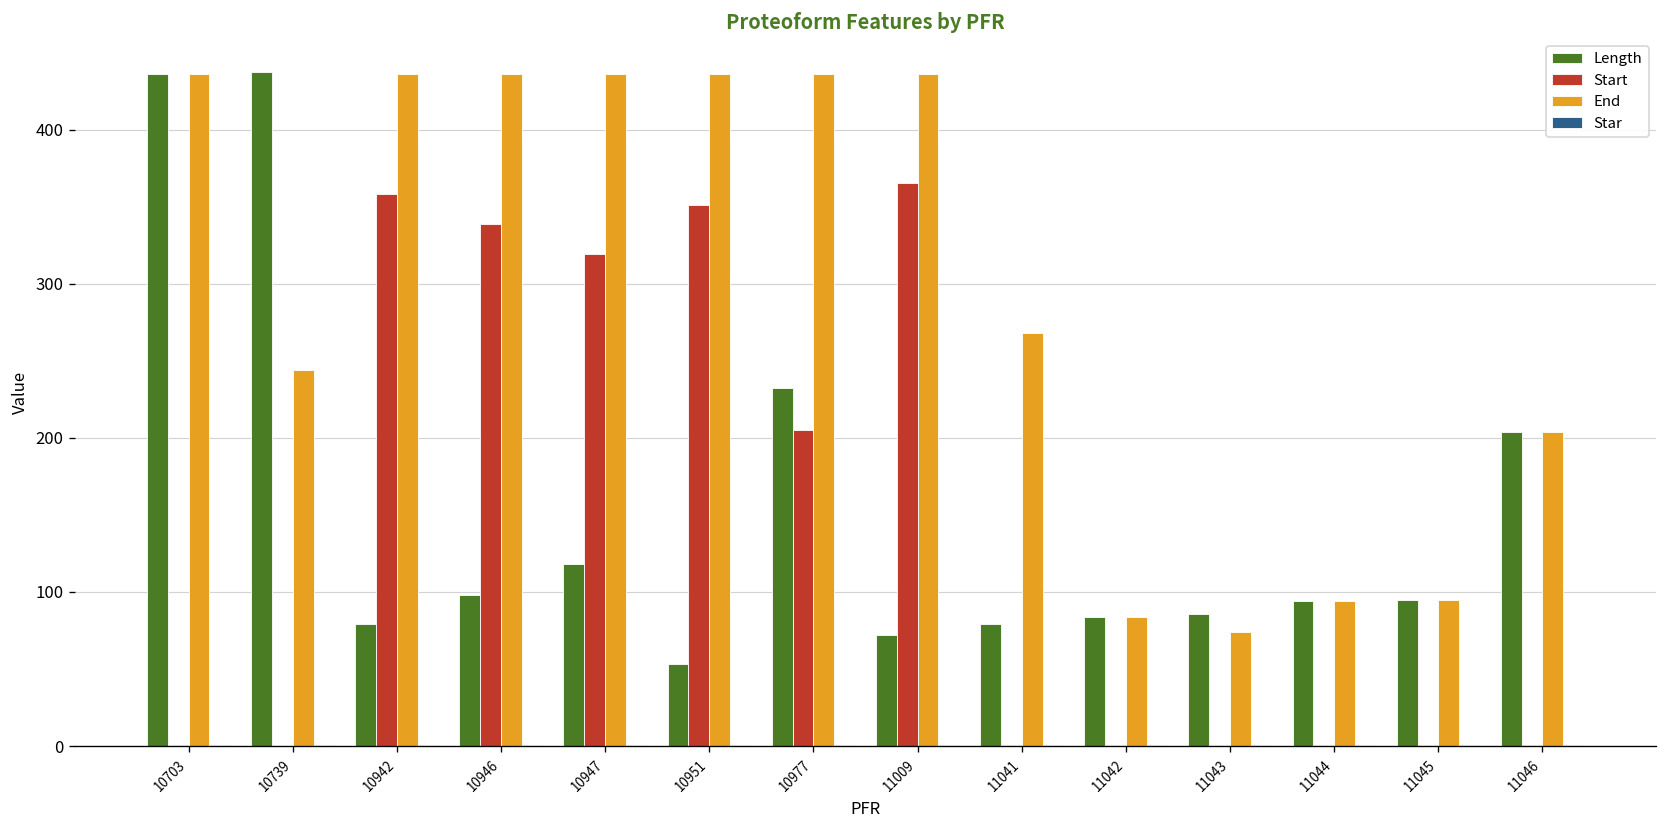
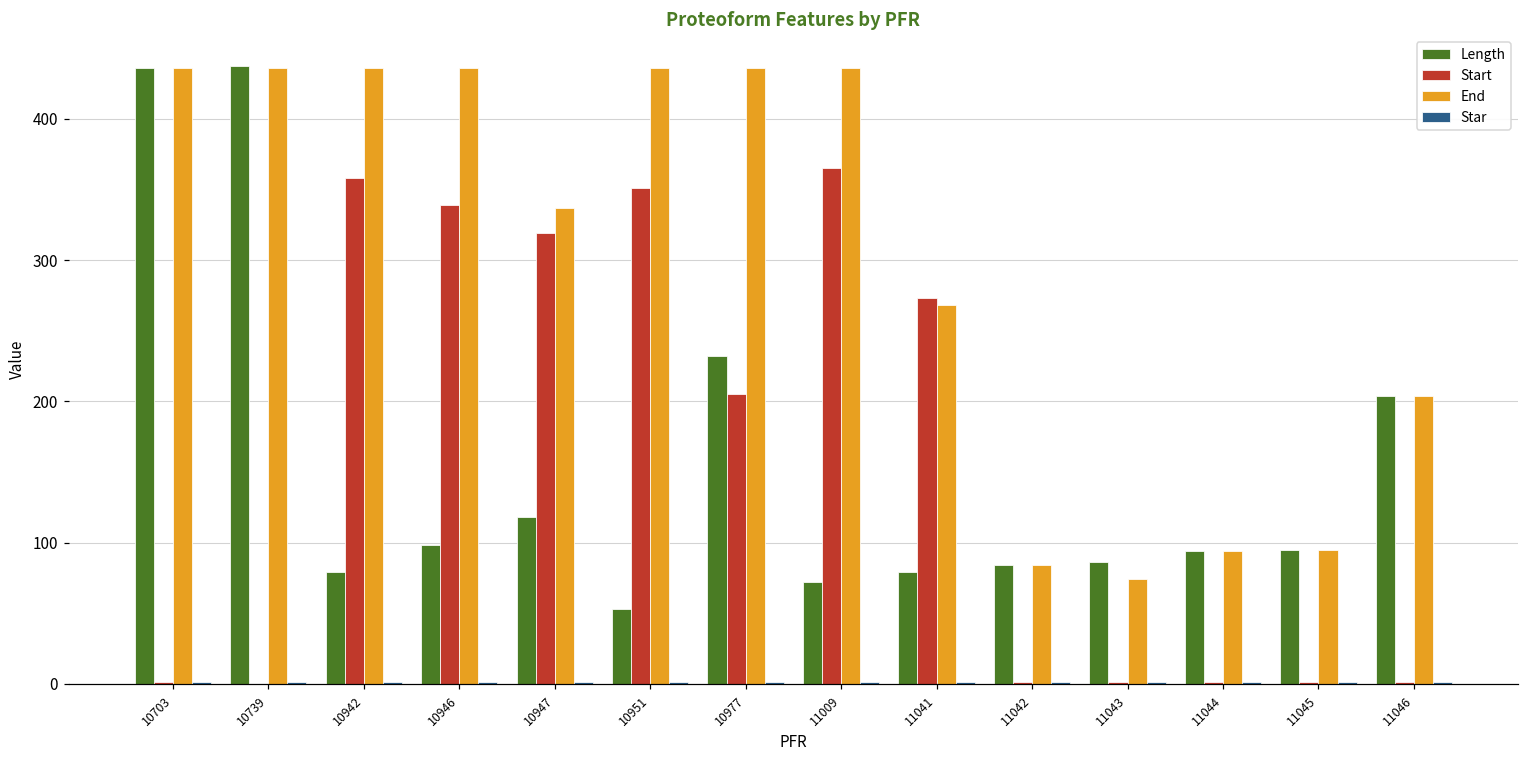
  {
    "Length": {
      "10703": 436,
      "10739": 437,
      "10942": 79,
      "10946": 98,
      "10947": 118,
      "10951": 53,
      "10977": 232,
      "11009": 72,
      "11041": 79,
      "11042": 84,
      "11043": 86,
      "11044": 94,
      "11045": 95,
      "11046": 204
    },
    "Start": {
      "10739": 0,
      "10942": 358,
      "10946": 339,
      "10947": 319,
      "10951": 351,
      "10977": 205,
      "11009": 365,
-     "11041": 1
+     "11041": 273
    },
    "End": {
      "10703": 436,
-     "10739": 244,
+     "10739": 436,
      "10942": 436,
      "10946": 436,
-     "10947": 436,
+     "10947": 337,
      "10951": 436,
      "10977": 436,
      "11009": 436,
      "11041": 268,
      "11042": 84,
      "11043": 74,
      "11044": 94,
      "11045": 95,
      "11046": 204
    }
  }
